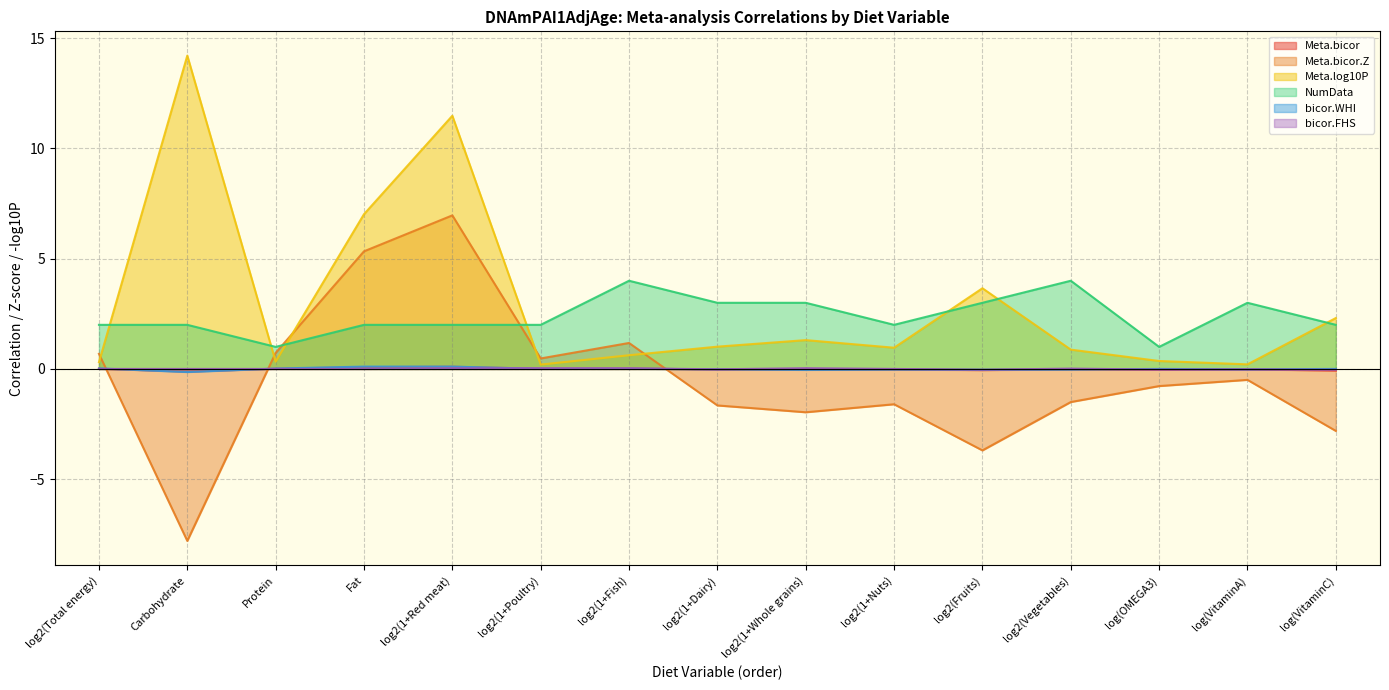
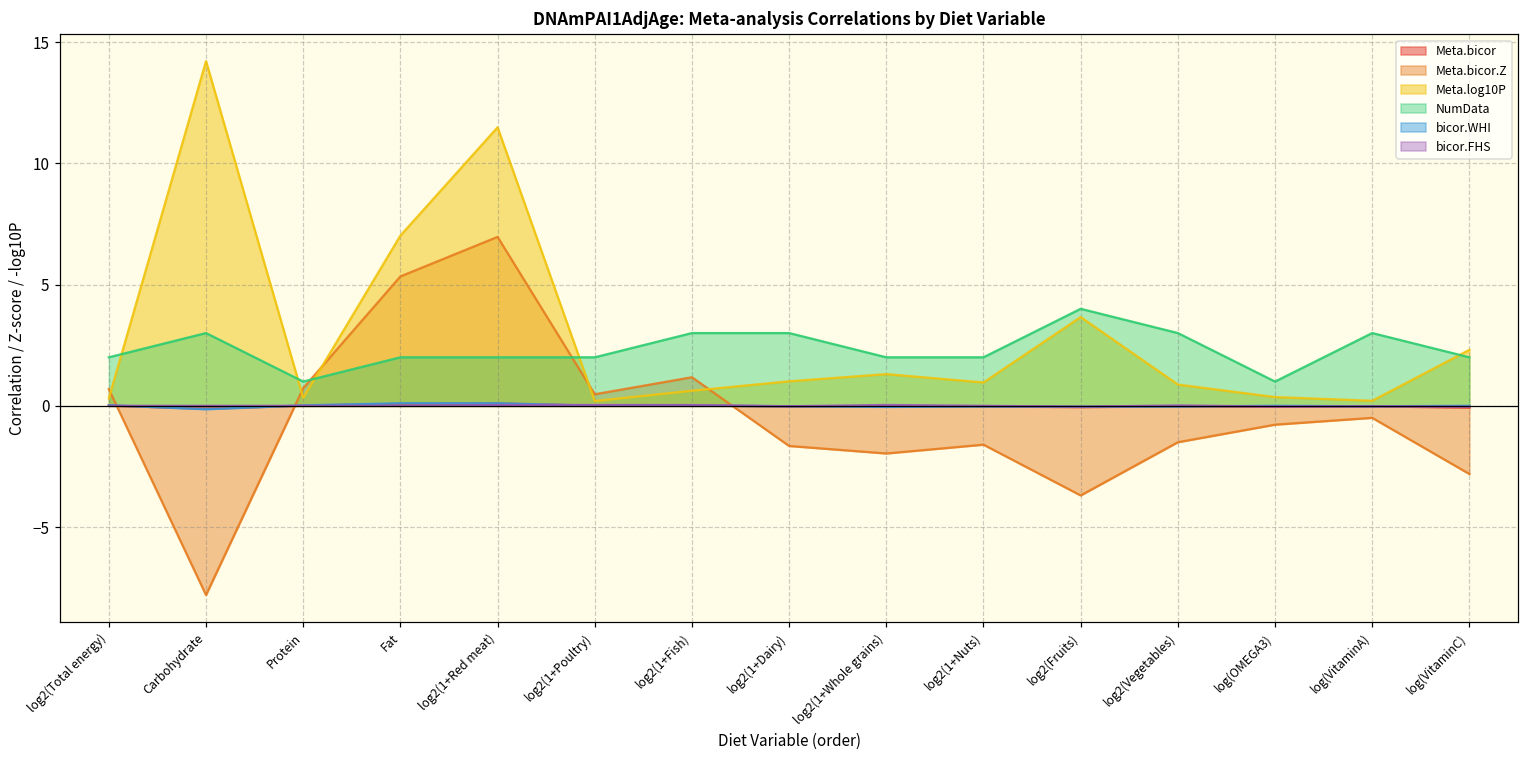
  {
    "NumData": {
      "log2(Total energy)": 2,
-     "Carbohydrate": 2,
+     "Carbohydrate": 3,
      "Protein": 1,
      "Fat": 2,
      "log2(1+Red meat)": 2,
      "log2(1+Poultry)": 2,
-     "log2(1+Fish)": 4,
+     "log2(1+Fish)": 3,
      "log2(1+Dairy)": 3,
-     "log2(1+Whole grains)": 3,
+     "log2(1+Whole grains)": 2,
      "log2(1+Nuts)": 2,
-     "log2(Fruits)": 3,
-     "log2(Vegetables)": 4,
+     "log2(Fruits)": 4,
+     "log2(Vegetables)": 3,
      "log(OMEGA3)": 1,
      "log(VitaminA)": 3,
      "log(VitaminC)": 2
    }
  }
